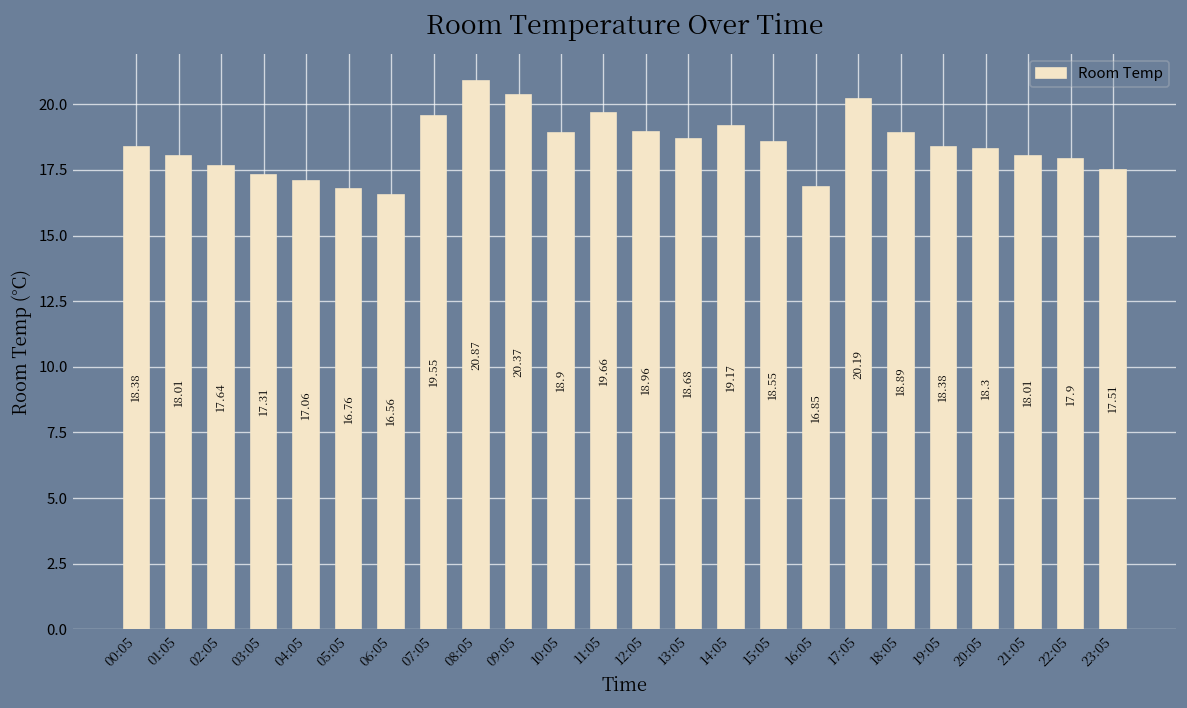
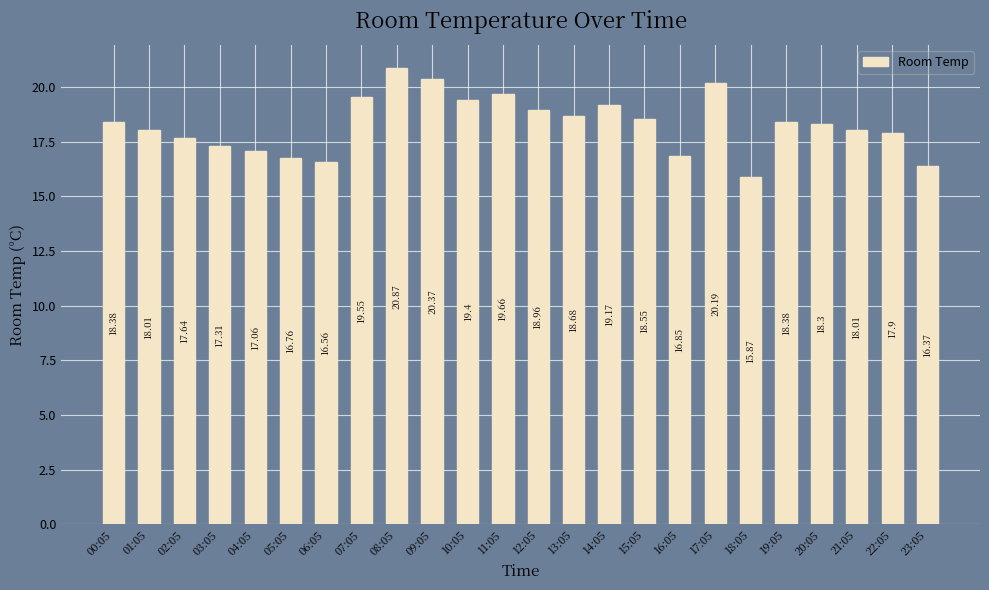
  {
    "00:05": 18.38,
    "01:05": 18.01,
    "02:05": 17.64,
    "03:05": 17.31,
    "04:05": 17.06,
    "05:05": 16.76,
    "06:05": 16.56,
    "07:05": 19.55,
    "08:05": 20.87,
    "09:05": 20.37,
-   "10:05": 18.9,
+   "10:05": 19.4,
    "11:05": 19.66,
    "12:05": 18.96,
    "13:05": 18.68,
    "14:05": 19.17,
    "15:05": 18.55,
    "16:05": 16.85,
    "17:05": 20.19,
-   "18:05": 18.89,
+   "18:05": 15.87,
    "19:05": 18.38,
    "20:05": 18.3,
    "21:05": 18.01,
    "22:05": 17.9,
-   "23:05": 17.51
+   "23:05": 16.37
  }
